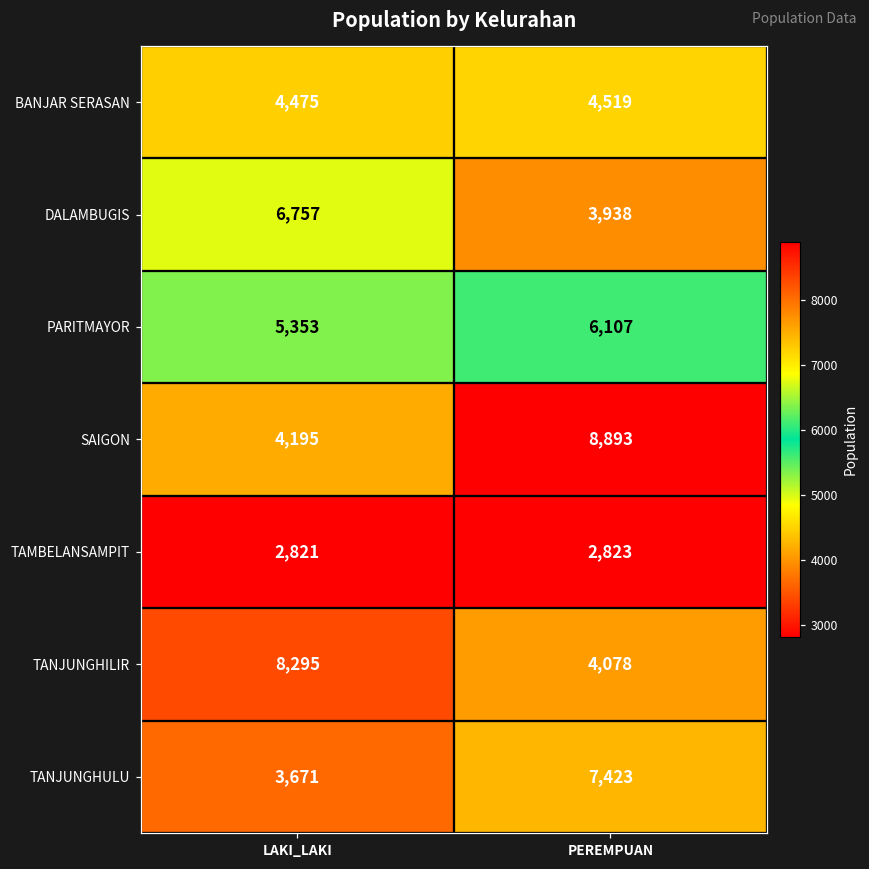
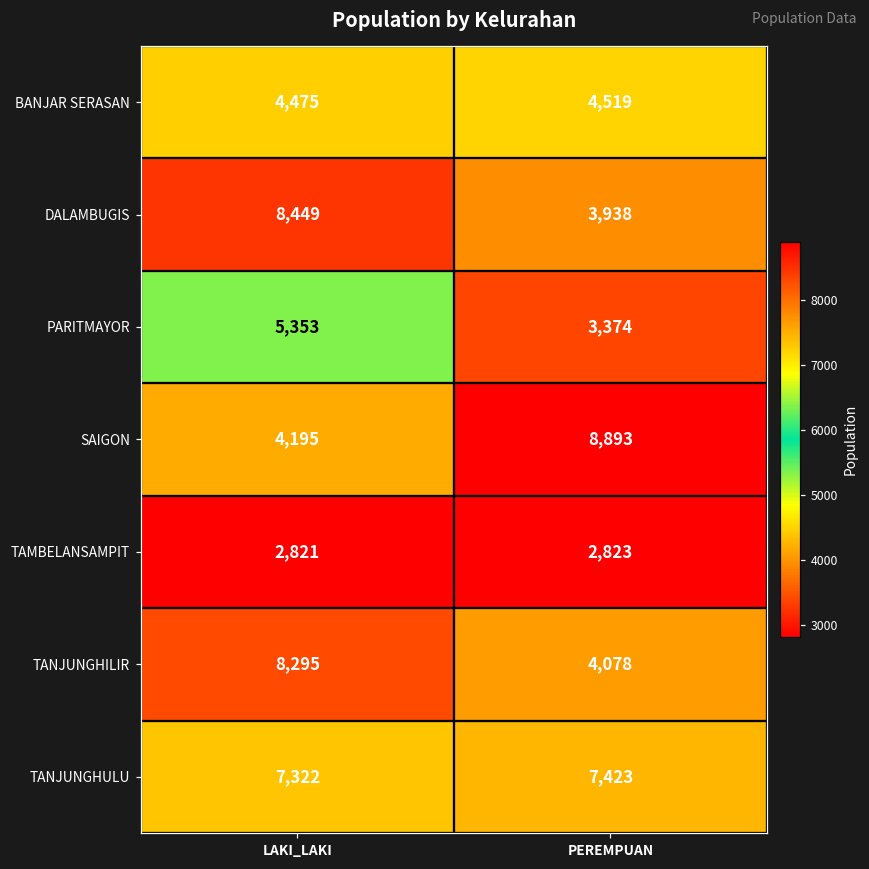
  {
    "BANJAR SERASAN": {
      "LAKI_LAKI": "4,475",
      "PEREMPUAN": "4,519"
    },
    "DALAMBUGIS": {
-     "LAKI_LAKI": "6,757",
+     "LAKI_LAKI": "8,449",
      "PEREMPUAN": "3,938"
    },
    "PARITMAYOR": {
      "LAKI_LAKI": "5,353",
-     "PEREMPUAN": "6,107"
+     "PEREMPUAN": "3,374"
    },
    "SAIGON": {
      "LAKI_LAKI": "4,195",
      "PEREMPUAN": "8,893"
    },
    "TAMBELANSAMPIT": {
      "LAKI_LAKI": "2,821",
      "PEREMPUAN": "2,823"
    },
    "TANJUNGHILIR": {
      "LAKI_LAKI": "8,295",
      "PEREMPUAN": "4,078"
    },
    "TANJUNGHULU": {
-     "LAKI_LAKI": "3,671",
+     "LAKI_LAKI": "7,322",
      "PEREMPUAN": "7,423"
    }
  }
